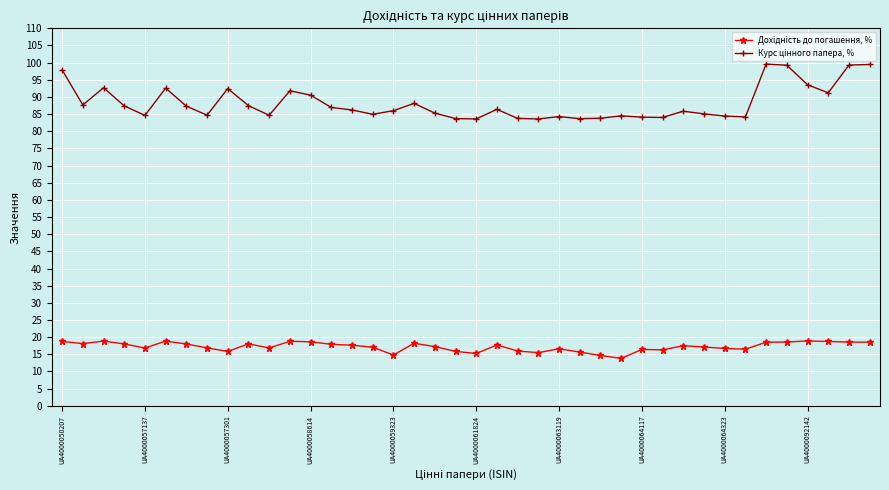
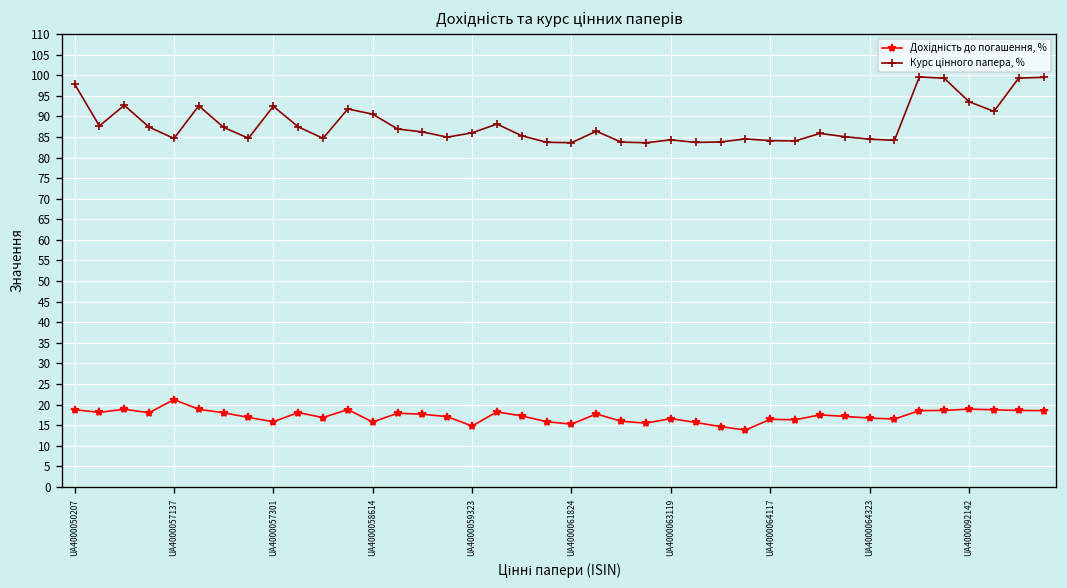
  {
    "Дохідність до погашення, %": {
      "UA4000050207": 19,
-     "UA4000057137": 17,
+     "UA4000057137": 21,
      "UA4000057301": 16,
-     "UA4000058614": 19,
+     "UA4000058614": 16,
      "UA4000059323": 15,
      "UA4000061824": 15,
      "UA4000063119": 17,
      "UA4000064117": 16,
      "UA4000064323": 17,
      "UA4000092142": 19
    },
    "Курс цінного папера, %": {
      "UA4000050207": 98,
      "UA4000057137": 85,
      "UA4000057301": 92,
      "UA4000058614": 91,
      "UA4000059323": 86,
      "UA4000061824": 84,
      "UA4000063119": 84,
      "UA4000064117": 84,
      "UA4000064323": 84,
      "UA4000092142": 94
    }
  }
